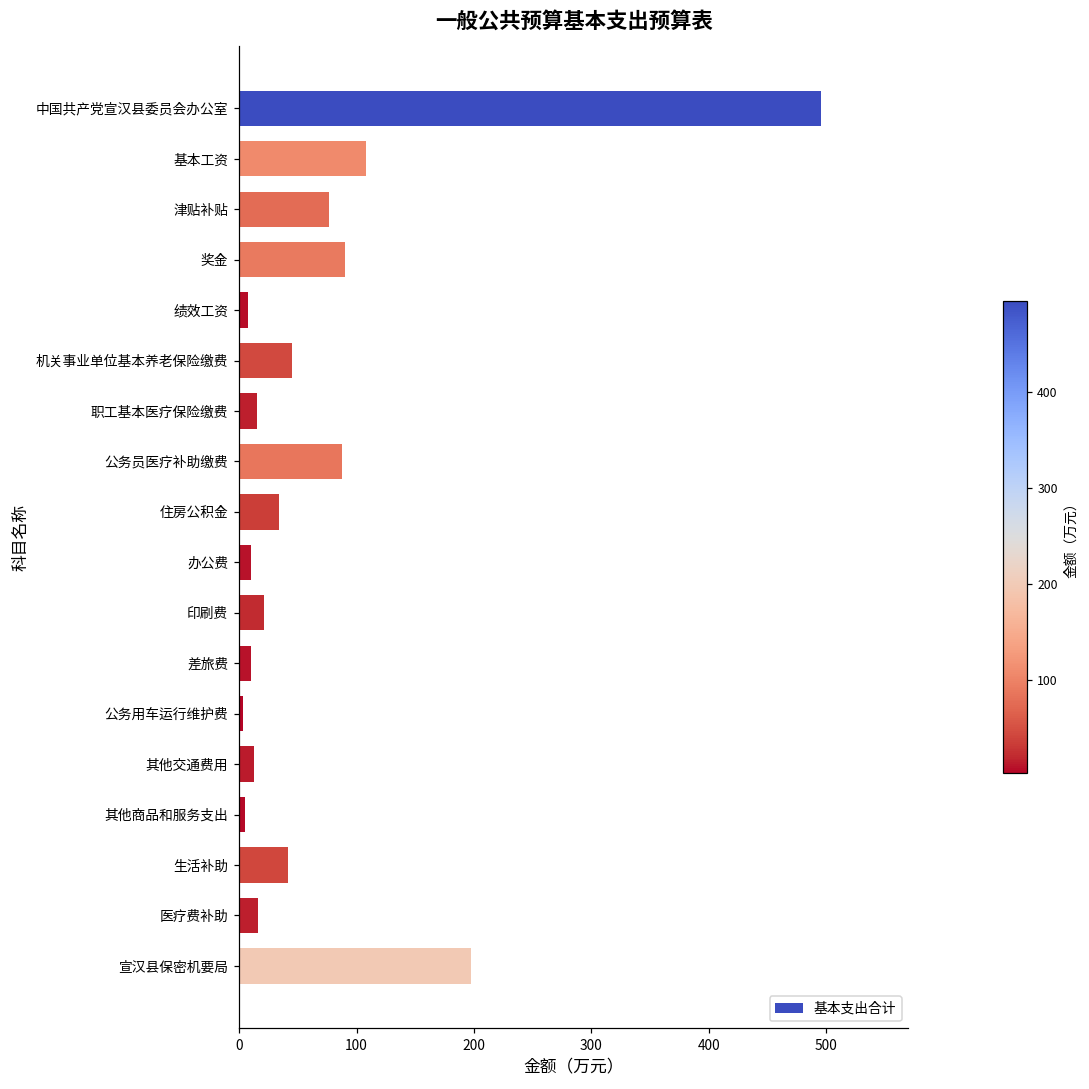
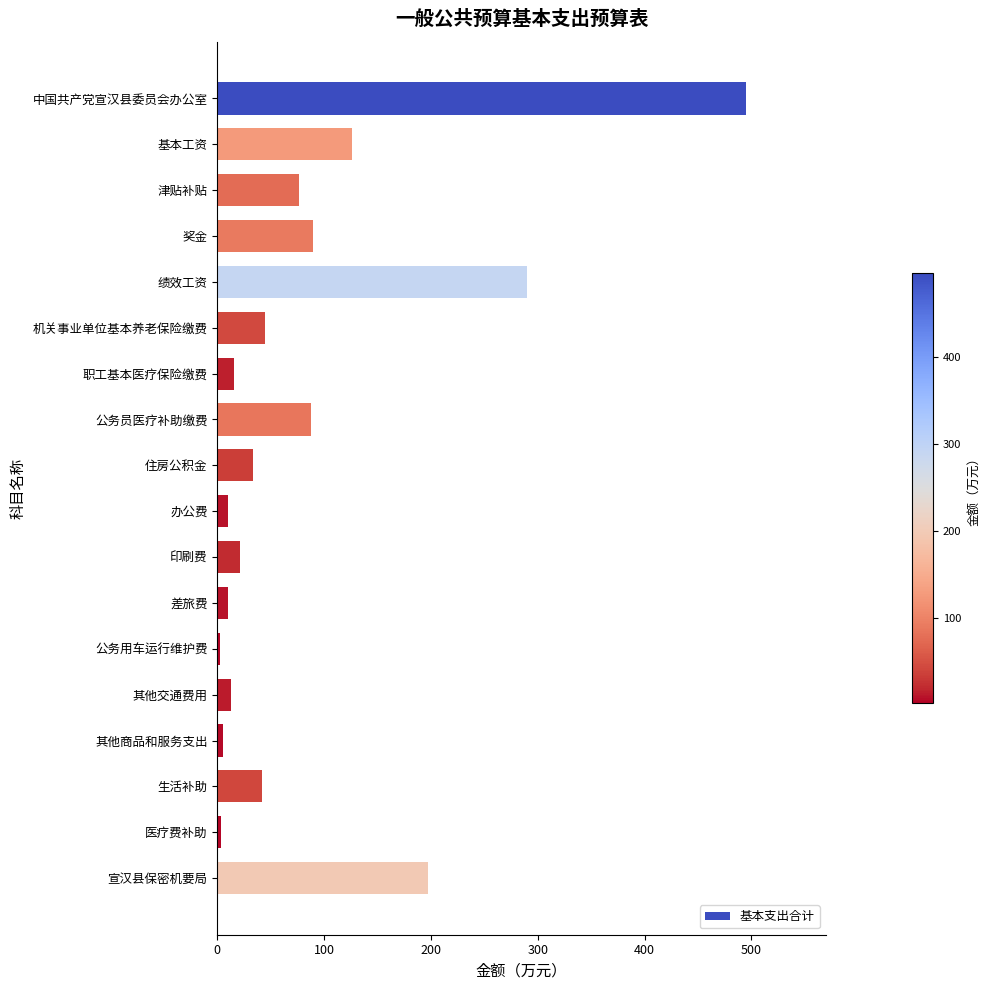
  {
    "中国共产党宣汉县委员会办公室": 495,
-   "基本工资": 108,
+   "基本工资": 126,
    "津贴补贴": 77,
    "奖金": 90,
-   "绩效工资": 8,
+   "绩效工资": 290,
    "机关事业单位基本养老保险缴费": 45,
    "职工基本医疗保险缴费": 15,
    "公务员医疗补助缴费": 87,
    "住房公积金": 34,
    "办公费": 10,
    "印刷费": 21,
    "差旅费": 10,
    "公务用车运行维护费": 3,
    "其他交通费用": 13,
    "其他商品和服务支出": 5,
    "生活补助": 42,
-   "医疗费补助": 16,
+   "医疗费补助": 3,
    "宣汉县保密机要局": 197
  }
